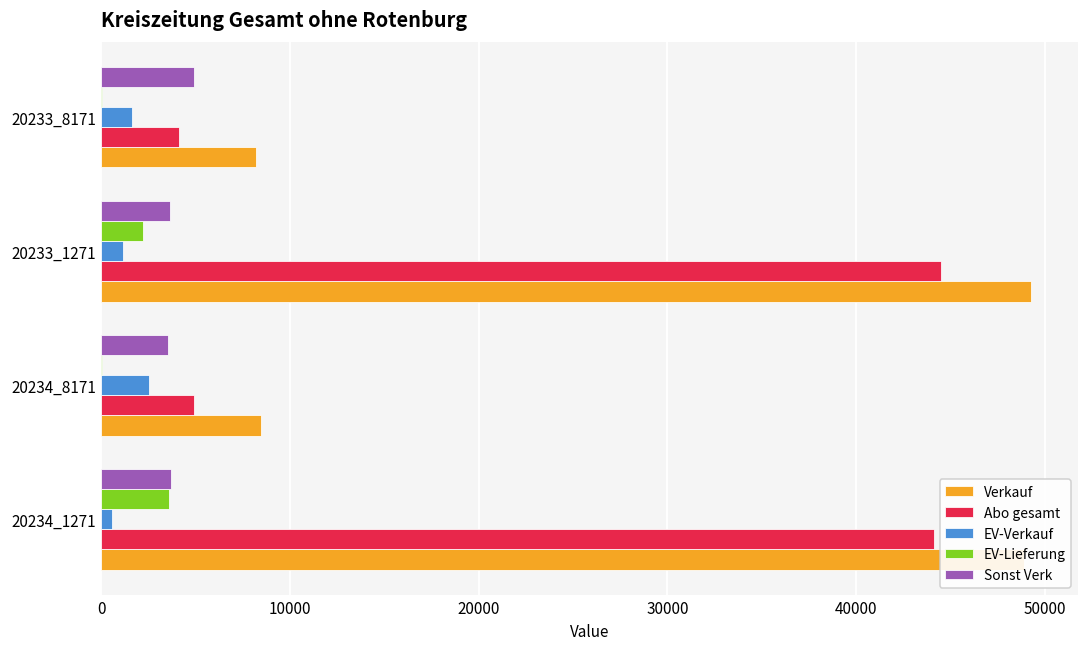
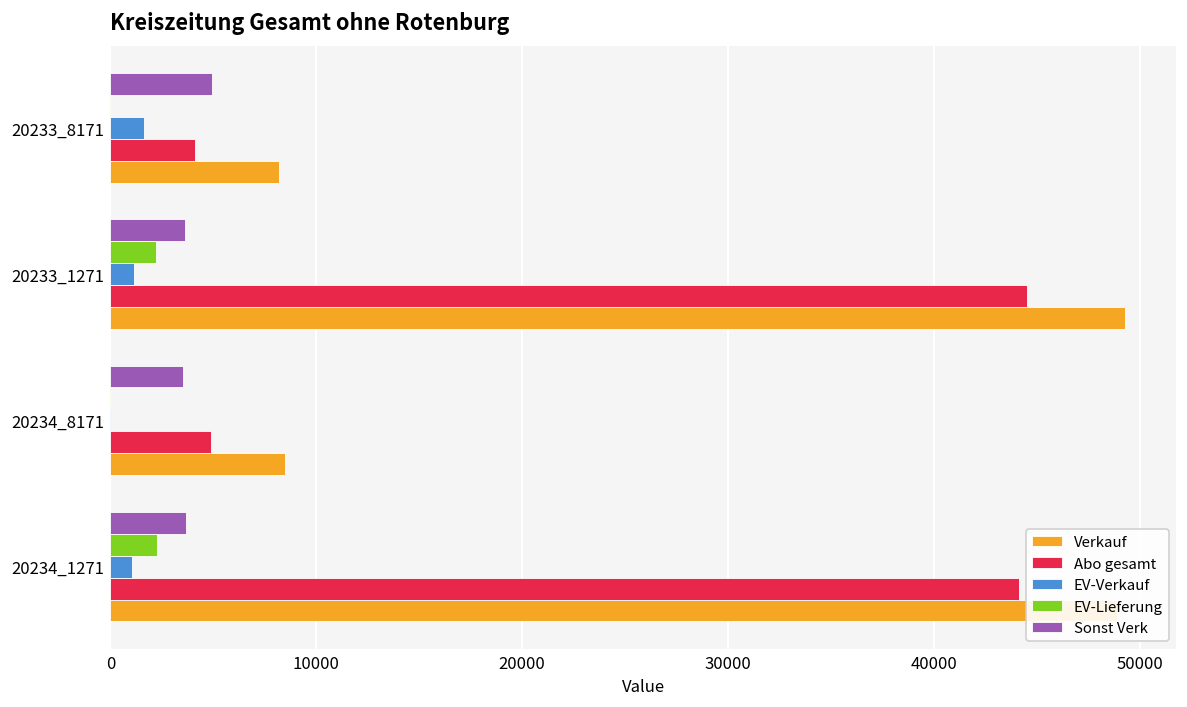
  {
    "Verkauf": {
      "20233_8171": 8200,
      "20233_1271": 49300,
      "20234_8171": 8500
    },
    "Abo gesamt": {
      "20233_8171": 4100,
      "20233_1271": 44500,
      "20234_8171": 4900,
      "20234_1271": 44100
    },
    "EV-Verkauf": {
      "20233_8171": 1600,
      "20233_1271": 1200,
-     "20234_8171": 2500,
-     "20234_1271": 600
+     "20234_8171": 0,
+     "20234_1271": 1100
    },
    "EV-Lieferung": {
      "20233_1271": 2200,
-     "20234_1271": 3600
+     "20234_1271": 2200
    },
    "Sonst Verk": {
      "20233_8171": 4900,
      "20233_1271": 3600,
      "20234_8171": 3500,
      "20234_1271": 3700
    }
  }
